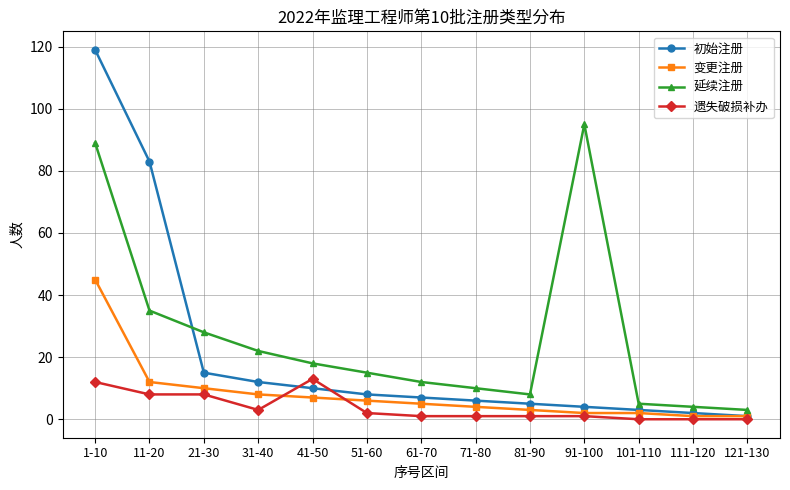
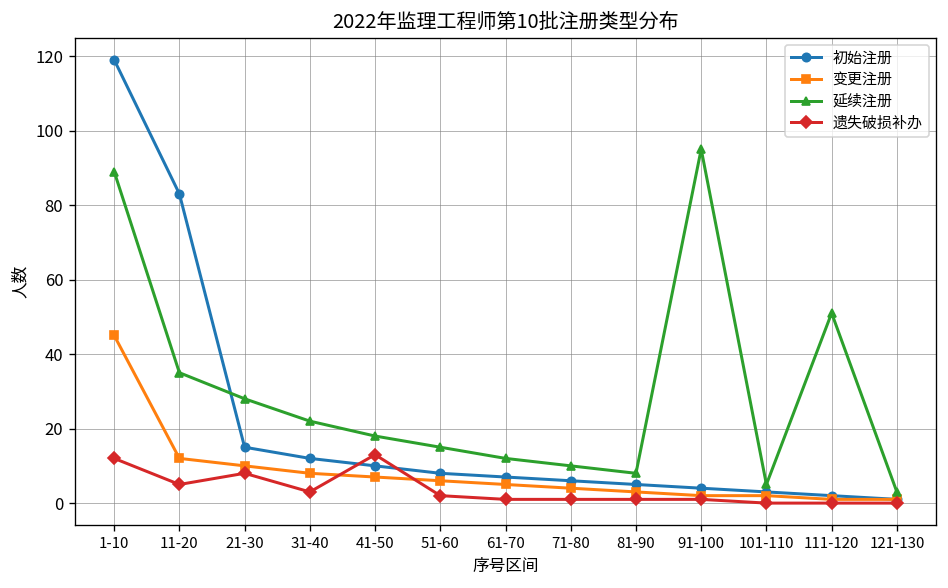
  {
    "初始注册": {
      "1-10": 119,
      "11-20": 83,
      "21-30": 15,
      "31-40": 12,
      "41-50": 10,
      "51-60": 8,
      "61-70": 7,
      "71-80": 6,
      "81-90": 5,
      "91-100": 4,
      "101-110": 3,
      "111-120": 2
    },
    "变更注册": {
      "1-10": 45,
      "11-20": 12,
      "21-30": 10,
      "31-40": 8,
      "41-50": 7,
      "51-60": 6,
      "61-70": 5,
      "71-80": 4,
      "81-90": 3,
      "91-100": 2,
      "101-110": 2,
      "111-120": 1
    },
    "延续注册": {
      "1-10": 89,
      "11-20": 35,
      "21-30": 28,
      "31-40": 22,
      "41-50": 18,
      "51-60": 15,
      "61-70": 12,
      "71-80": 10,
      "81-90": 8,
      "91-100": 95,
      "101-110": 5,
-     "111-120": 4,
+     "111-120": 51,
      "121-130": 3
    },
    "遗失破损补办": {
      "1-10": 12,
-     "11-20": 8,
+     "11-20": 5,
      "21-30": 8,
      "31-40": 3,
      "41-50": 13,
      "51-60": 2,
      "61-70": 1,
      "71-80": 1,
      "81-90": 1,
      "91-100": 1,
      "101-110": 0,
      "111-120": 0,
      "121-130": 0
    }
  }
